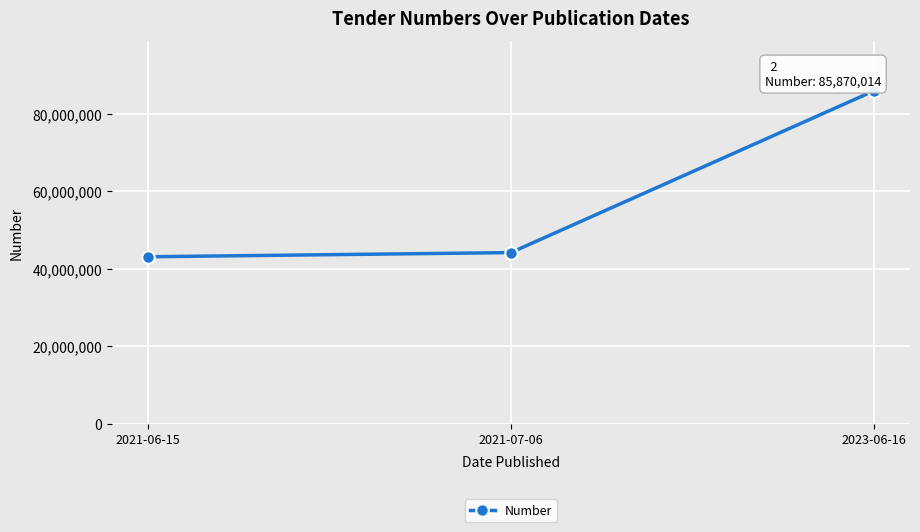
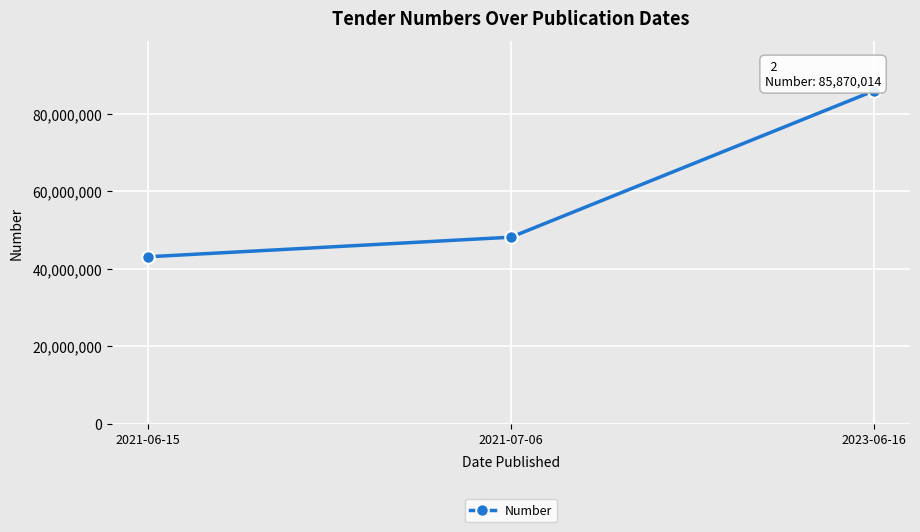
  {
    "2021-06-15": "43,000,000",
-   "2021-07-06": "44,000,000"
+   "2021-07-06": "48,000,000"
  }
